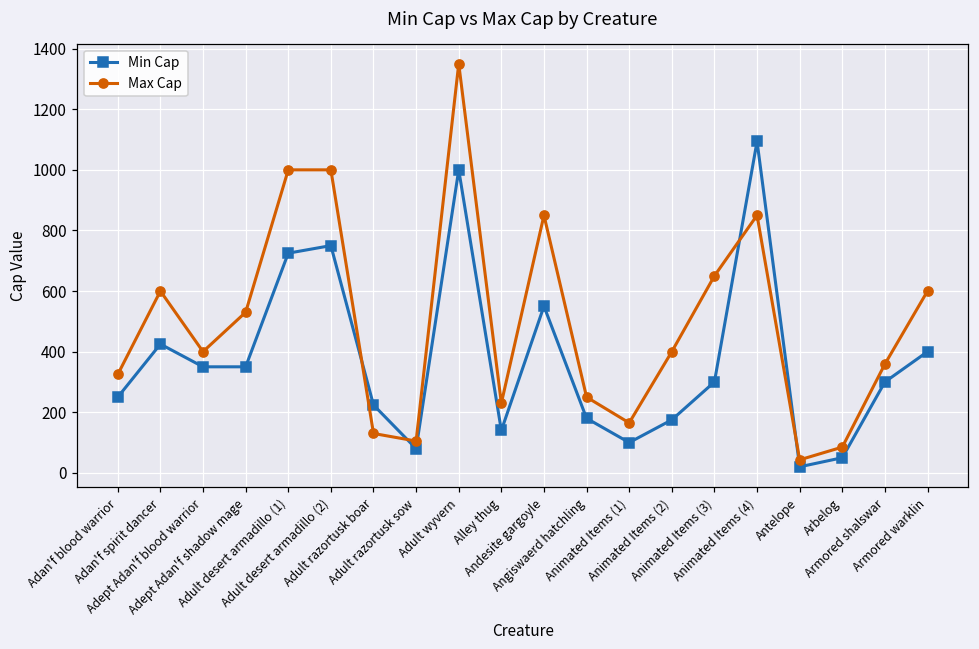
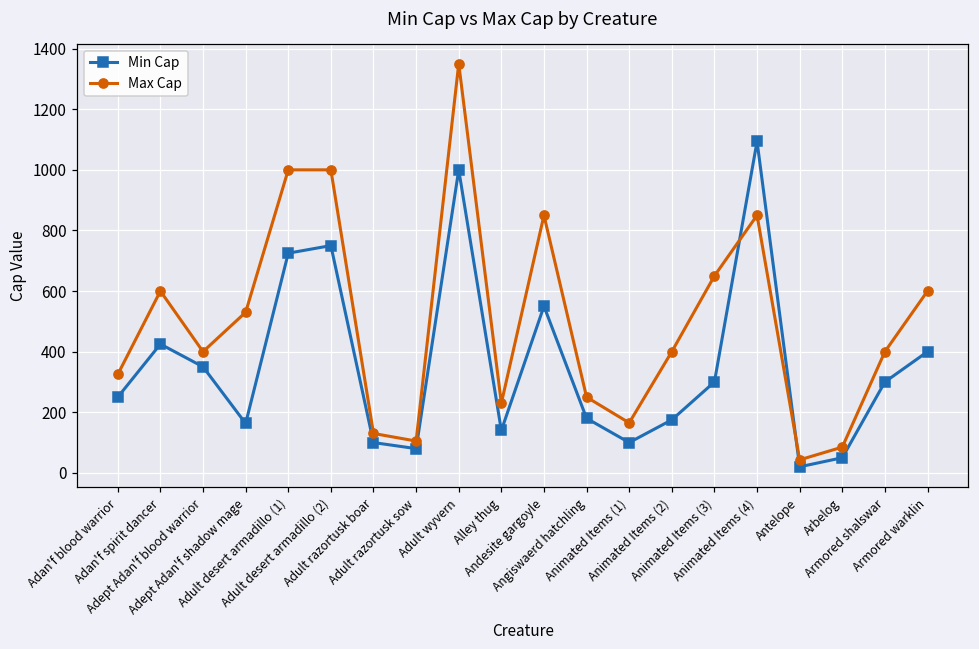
  {
    "Min Cap": {
      "Adan'f blood warrior": 250,
      "Adan'f spirit dancer": 430,
      "Adept Adan'f blood warrior": 350,
-     "Adept Adan'f shadow mage": 350,
+     "Adept Adan'f shadow mage": 160,
      "Adult desert armadillo (1)": 730,
      "Adult desert armadillo (2)": 750,
-     "Adult razortusk boar": 220,
+     "Adult razortusk boar": 100,
      "Adult razortusk sow": 80,
      "Adult wyvern": 1000,
      "Alley thug": 140,
      "Andesite gargoyle": 550,
      "Angiswaerd hatchling": 180,
      "Animated Items (1)": 100,
      "Animated Items (2)": 180,
      "Animated Items (3)": 300,
      "Animated Items (4)": 1090,
      "Antelope": 20,
      "Arbelog": 50,
      "Armored shalswar": 300,
      "Armored warklin": 400
    },
    "Max Cap": {
      "Adan'f blood warrior": 330,
      "Adan'f spirit dancer": 600,
      "Adept Adan'f blood warrior": 400,
      "Adept Adan'f shadow mage": 530,
      "Adult desert armadillo (1)": 1000,
      "Adult desert armadillo (2)": 1000,
      "Adult razortusk boar": 130,
      "Adult razortusk sow": 110,
      "Adult wyvern": 1350,
      "Alley thug": 230,
      "Andesite gargoyle": 850,
      "Angiswaerd hatchling": 250,
      "Animated Items (1)": 170,
      "Animated Items (2)": 400,
      "Animated Items (3)": 650,
      "Animated Items (4)": 850,
      "Antelope": 40,
      "Arbelog": 90,
-     "Armored shalswar": 360,
+     "Armored shalswar": 400,
      "Armored warklin": 600
    }
  }
